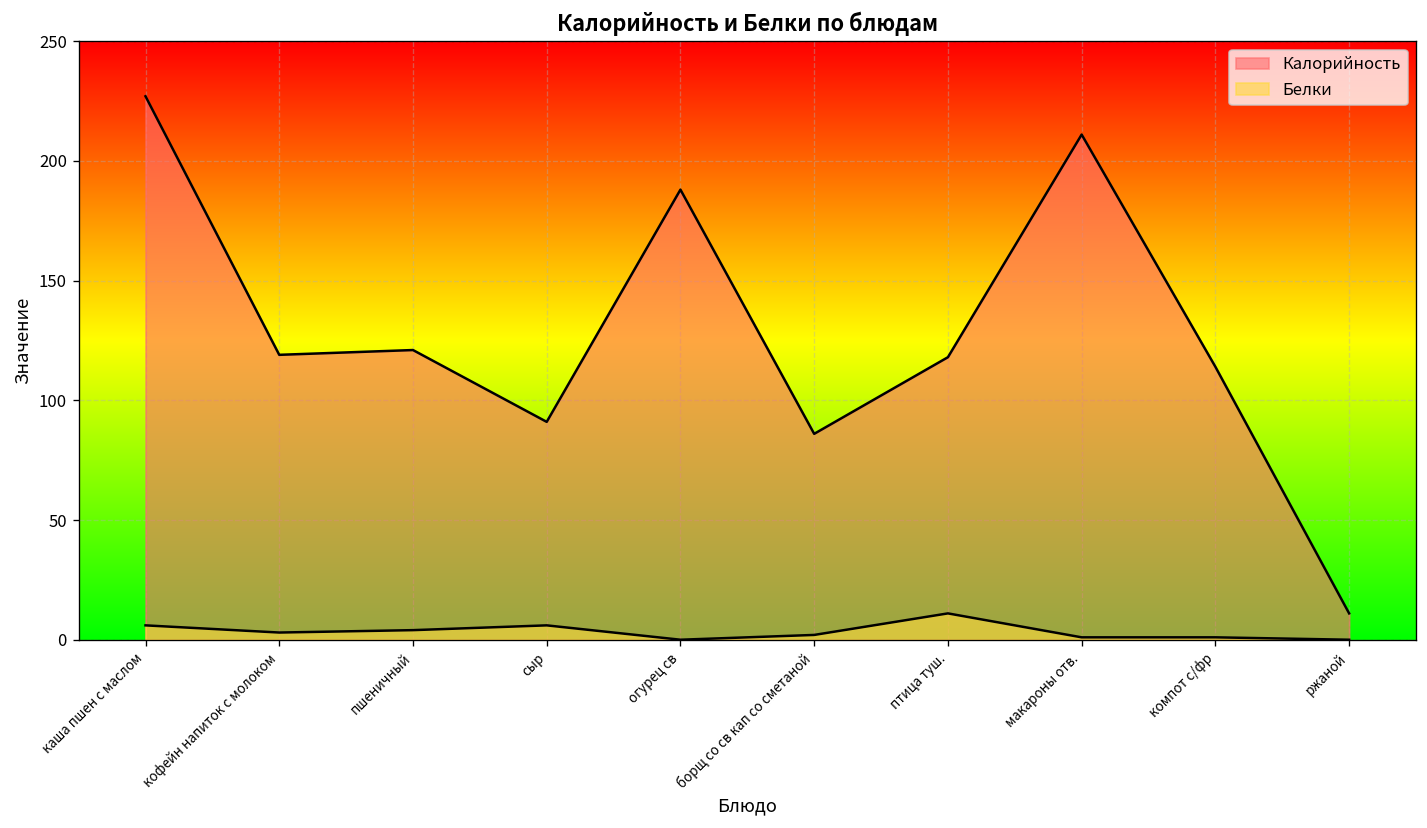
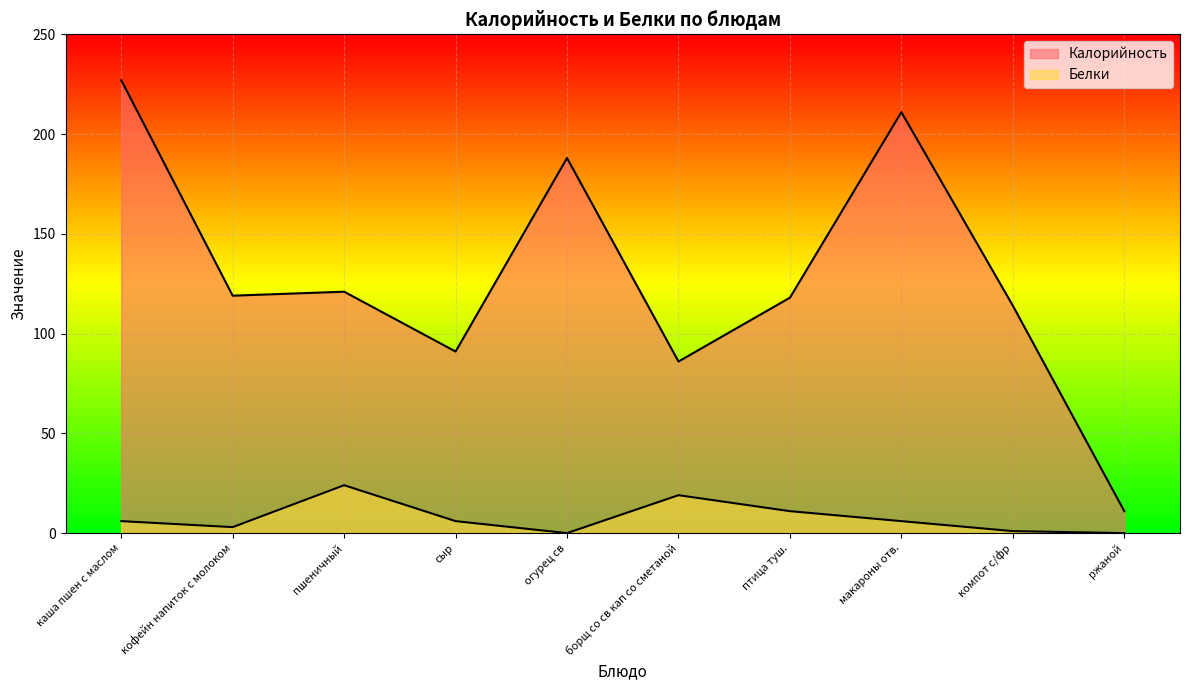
  {
    "Калорийность": {
      "каша пшен с маслом": 227,
      "кофейн напиток с молоком": 119,
      "пшеничный": 121,
      "сыр": 91,
      "огурец св": 188,
      "борщ со св кап со сметаной": 86,
      "птица туш.": 118,
      "макароны отв.": 211,
      "компот с/фр": 114,
      "ржаной": 11
    },
    "Белки": {
      "каша пшен с маслом": 6,
      "кофейн напиток с молоком": 3,
-     "пшеничный": 4,
+     "пшеничный": 24,
      "сыр": 6,
      "огурец св": 0,
-     "борщ со св кап со сметаной": 2,
+     "борщ со св кап со сметаной": 19,
      "птица туш.": 11,
-     "макароны отв.": 1,
+     "макароны отв.": 6,
      "компот с/фр": 1,
      "ржаной": 0
    }
  }
